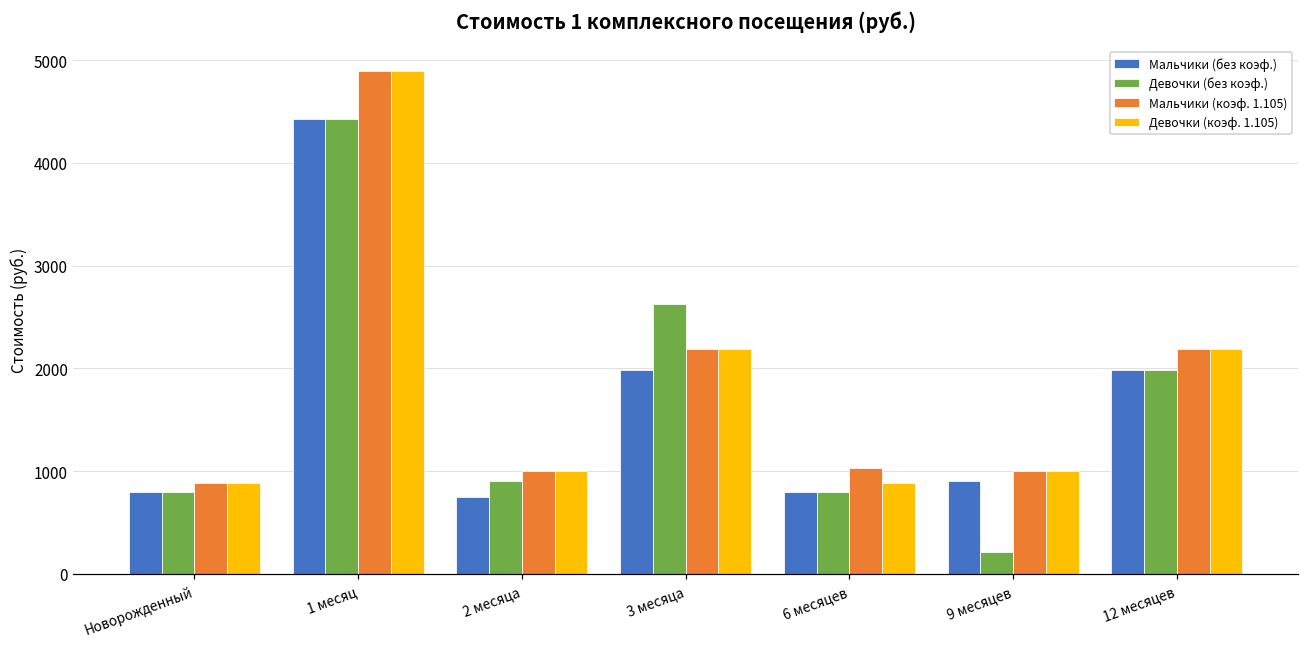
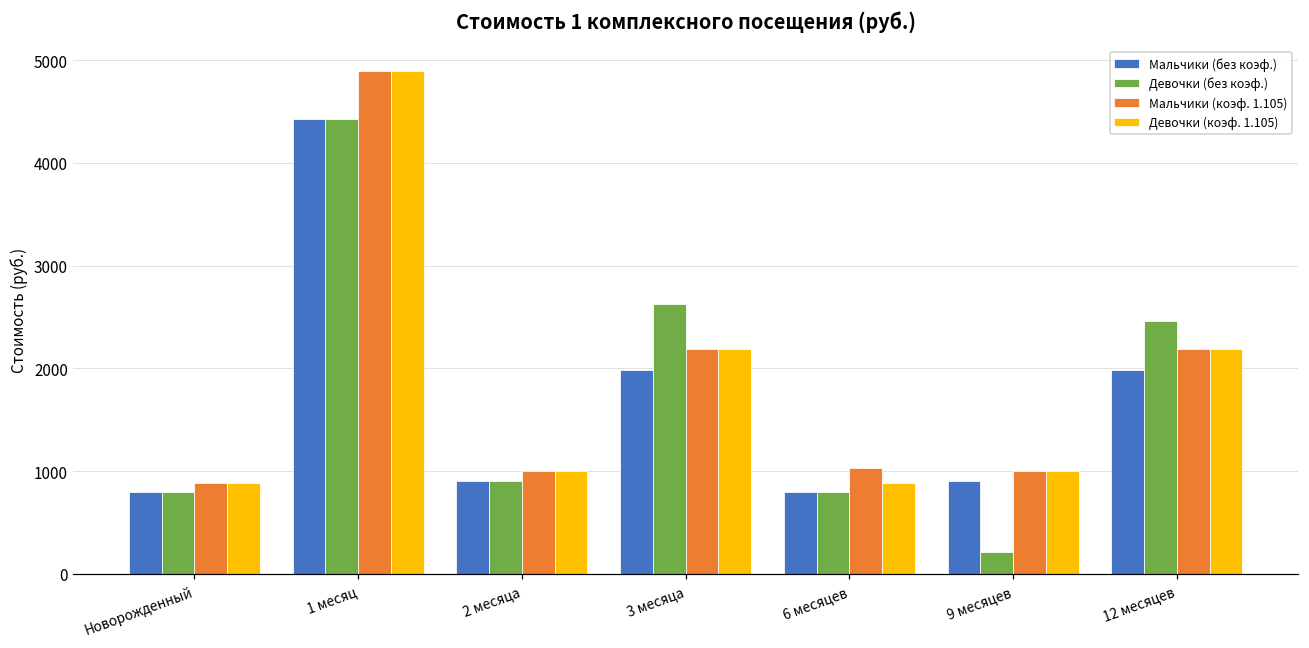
  {
    "Мальчики (без коэф.)": {
      "Новорожденный": 800,
      "1 месяц": 4400,
-     "2 месяца": 700,
+     "2 месяца": 900,
      "3 месяца": 2000,
      "6 месяцев": 800,
      "9 месяцев": 900,
      "12 месяцев": 2000
    },
    "Девочки (без коэф.)": {
      "Новорожденный": 800,
      "1 месяц": 4400,
      "2 месяца": 900,
      "3 месяца": 2600,
      "6 месяцев": 800,
      "9 месяцев": 200,
-     "12 месяцев": 2000
+     "12 месяцев": 2500
    },
    "Мальчики (коэф. 1.105)": {
      "Новорожденный": 900,
      "1 месяц": 4900,
      "2 месяца": 1000,
      "3 месяца": 2200,
      "6 месяцев": 1000,
      "9 месяцев": 1000,
      "12 месяцев": 2200
    },
    "Девочки (коэф. 1.105)": {
      "Новорожденный": 900,
      "1 месяц": 4900,
      "2 месяца": 1000,
      "3 месяца": 2200,
      "6 месяцев": 900,
      "9 месяцев": 1000,
      "12 месяцев": 2200
    }
  }
